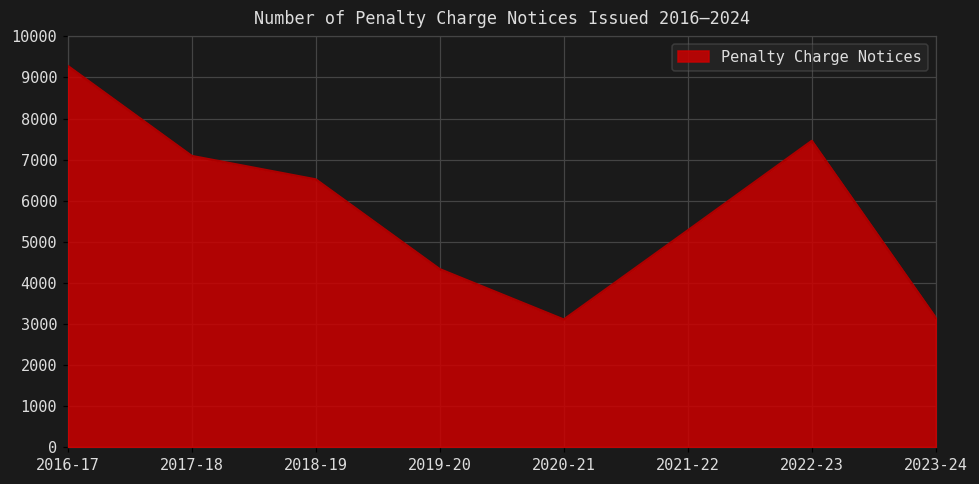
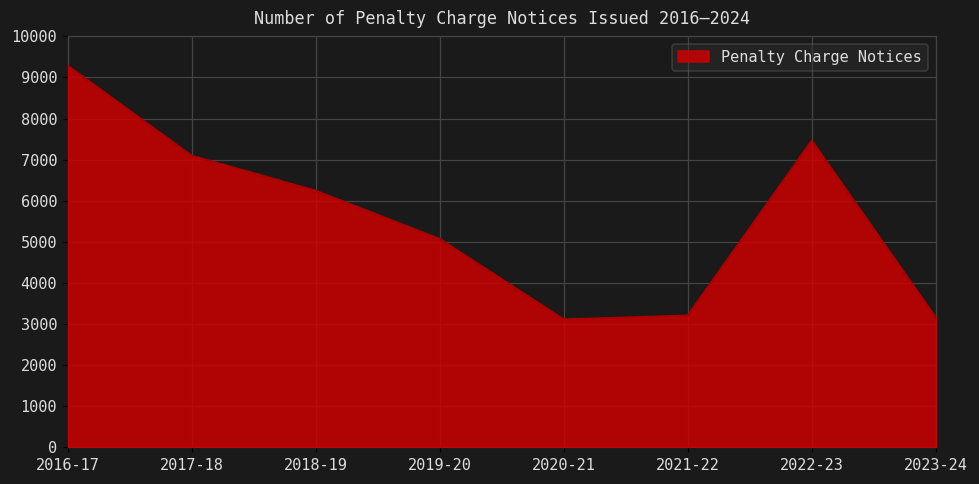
  {
    "2016-17": 9300,
    "2017-18": 7100,
-   "2018-19": 6500,
-   "2019-20": 4300,
+   "2018-19": 6200,
+   "2019-20": 5100,
    "2020-21": 3100,
-   "2021-22": 5300,
+   "2021-22": 3200,
    "2022-23": 7500,
    "2023-24": 3100
  }
